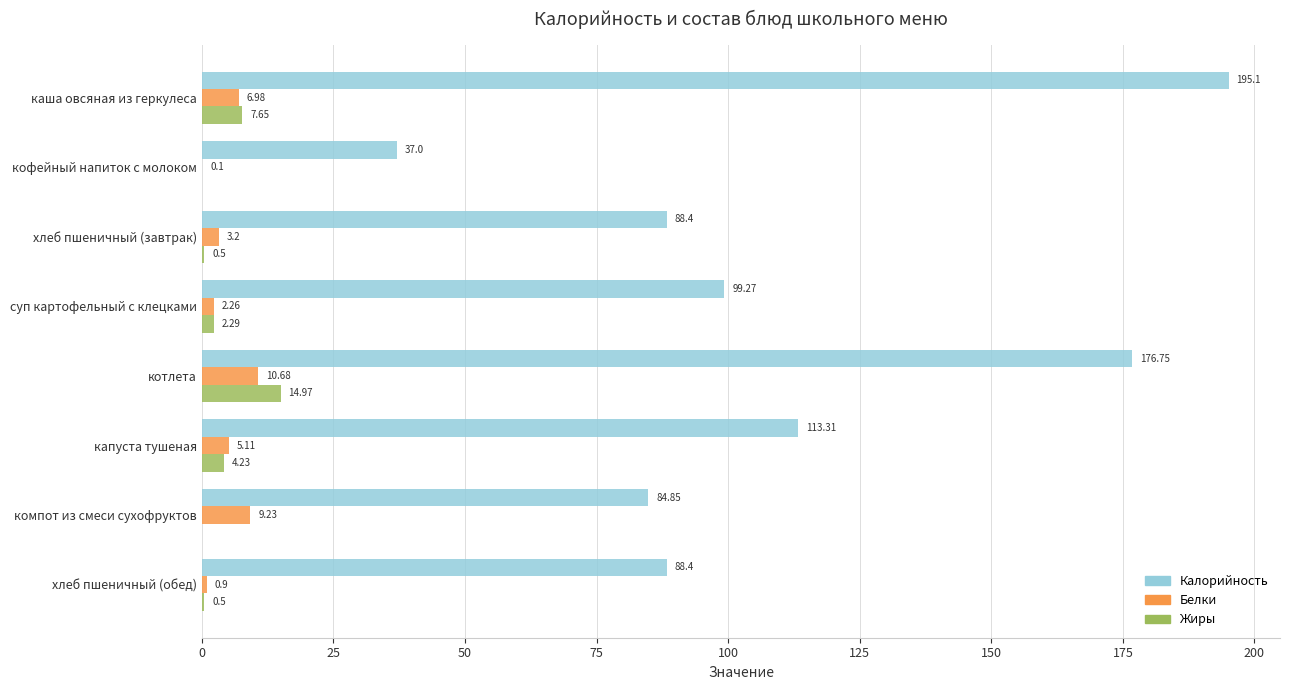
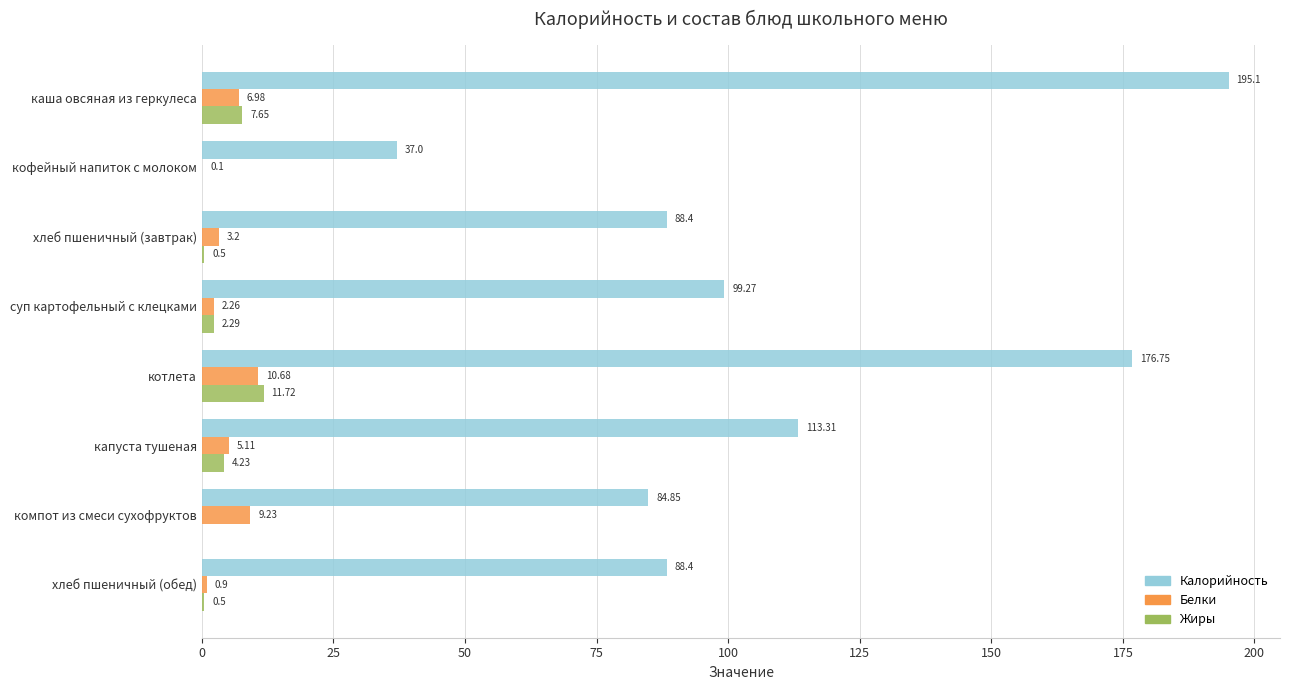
  {
    "Калорийность": {
      "каша овсяная из геркулеса": 195.1,
      "кофейный напиток с молоком": 37.0,
      "хлеб пшеничный (завтрак)": 88.4,
      "суп картофельный с клецками": 99.27,
      "котлета": 176.75,
      "капуста тушеная": 113.31,
      "компот из смеси сухофруктов": 84.85,
      "хлеб пшеничный (обед)": 88.4
    },
    "Белки": {
      "каша овсяная из геркулеса": 6.98,
      "кофейный напиток с молоком": 0.1,
      "хлеб пшеничный (завтрак)": 3.2,
      "суп картофельный с клецками": 2.26,
      "котлета": 10.68,
      "капуста тушеная": 5.11,
      "компот из смеси сухофруктов": 9.23,
      "хлеб пшеничный (обед)": 0.9
    },
    "Жиры": {
      "каша овсяная из геркулеса": 7.65,
      "хлеб пшеничный (завтрак)": 0.5,
      "суп картофельный с клецками": 2.29,
-     "котлета": 14.97,
+     "котлета": 11.72,
      "капуста тушеная": 4.23,
      "хлеб пшеничный (обед)": 0.5
    }
  }
